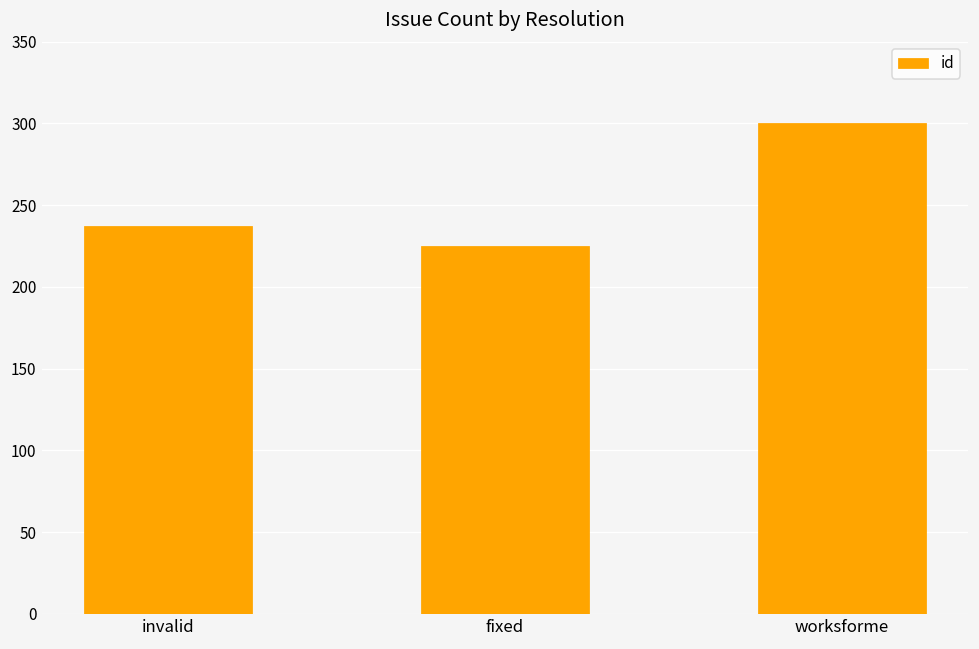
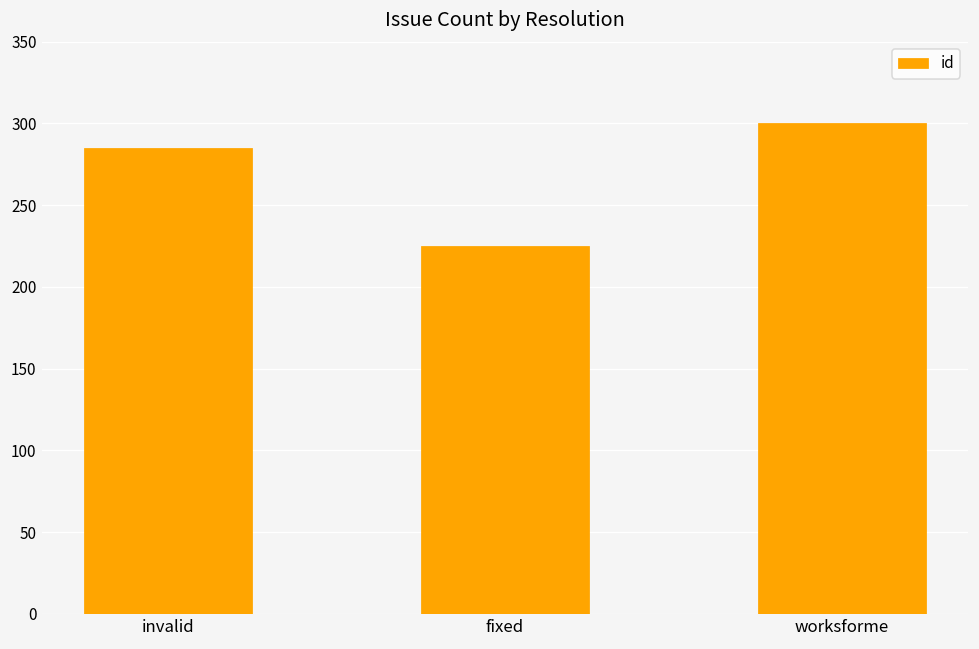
  {
-   "invalid": 237,
+   "invalid": 285,
    "fixed": 225,
    "worksforme": 300
  }
